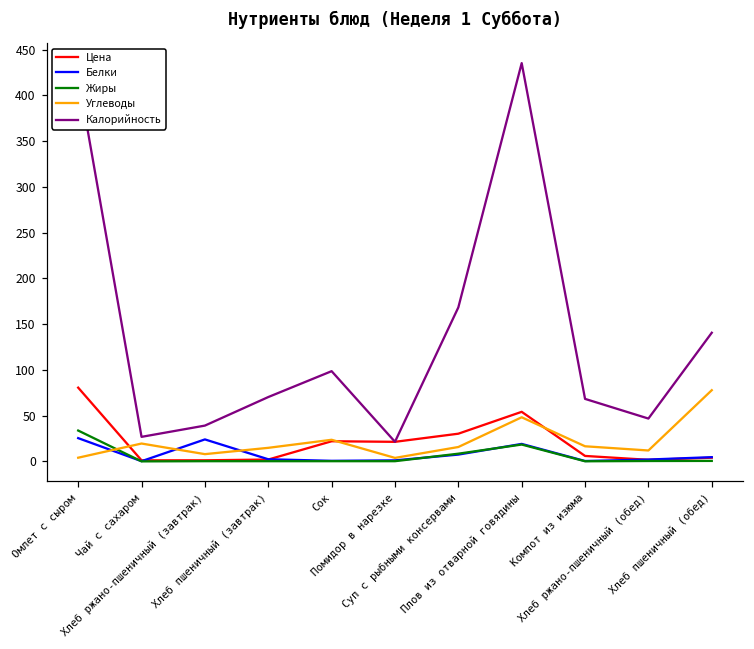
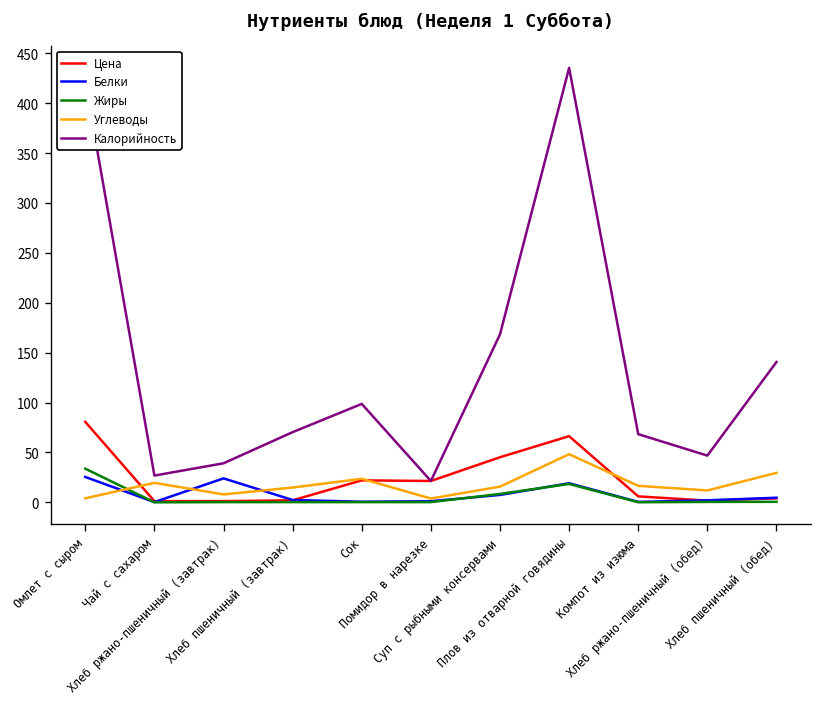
  {
    "Цена": {
      "Омлет с сыром": 80,
-     "Суп с рыбными консервами": 30,
-     "Плов из отварной говядины": 50,
+     "Суп с рыбными консервами": 50,
+     "Плов из отварной говядины": 70,
      "Компот из изюма": 10
    },
    "Белки": {
      "Омлет с сыром": 30,
      "Хлеб ржано-пшеничный (завтрак)": 20
    },
    "Жиры": {
      "Омлет с сыром": 30,
      "Хлеб пшеничный (обед)": 0
    },
    "Углеводы": {
      "Омлет с сыром": 0,
      "Чай с сахаром": 20,
      "Хлеб ржано-пшеничный (завтрак)": 10,
      "Хлеб пшеничный (завтрак)": 10,
      "Суп с рыбными консервами": 20,
      "Плов из отварной говядины": 50,
      "Компот из изюма": 20,
      "Хлеб ржано-пшеничный (обед)": 10,
-     "Хлеб пшеничный (обед)": 80
+     "Хлеб пшеничный (обед)": 30
    },
    "Калорийность": {
      "Чай с сахаром": 30,
      "Хлеб ржано-пшеничный (завтрак)": 40,
      "Хлеб пшеничный (завтрак)": 70,
      "Сок": 100,
      "Суп с рыбными консервами": 170,
      "Плов из отварной говядины": 440,
      "Компот из изюма": 70,
      "Хлеб ржано-пшеничный (обед)": 50,
      "Хлеб пшеничный (обед)": 140
    }
  }
